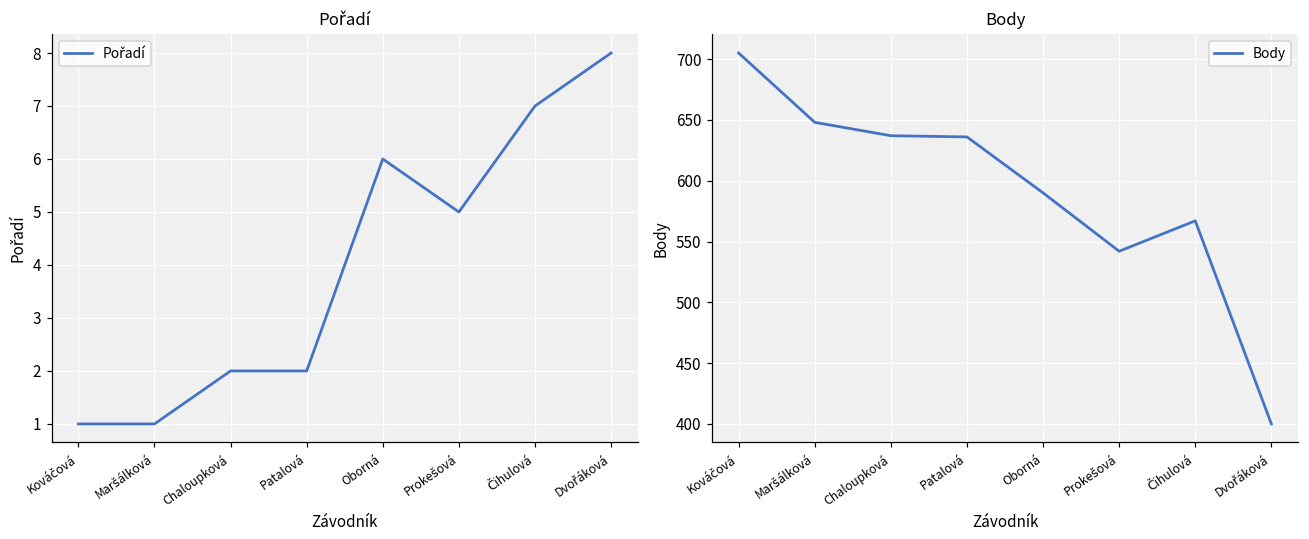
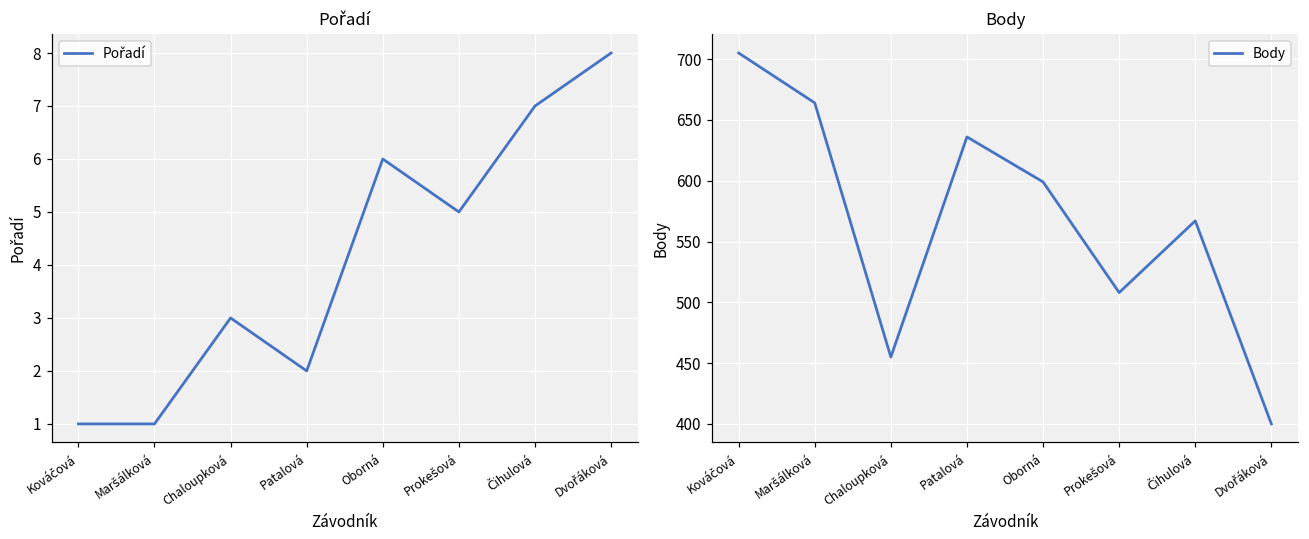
  {
    "Pořadí": {
      "Kováčová": 1,
      "Maršálková": 1,
-     "Chaloupková": 2,
+     "Chaloupková": 3,
      "Patalová": 2,
      "Oborná": 6,
      "Prokešová": 5,
      "Čihulová": 7,
      "Dvořáková": 8
    },
    "Body": {
      "Kováčová": 705,
-     "Maršálková": 648,
-     "Chaloupková": 637,
+     "Maršálková": 664,
+     "Chaloupková": 455,
      "Patalová": 636,
-     "Oborná": 590,
-     "Prokešová": 542,
+     "Oborná": 599,
+     "Prokešová": 508,
      "Čihulová": 567,
      "Dvořáková": 400
    }
  }
